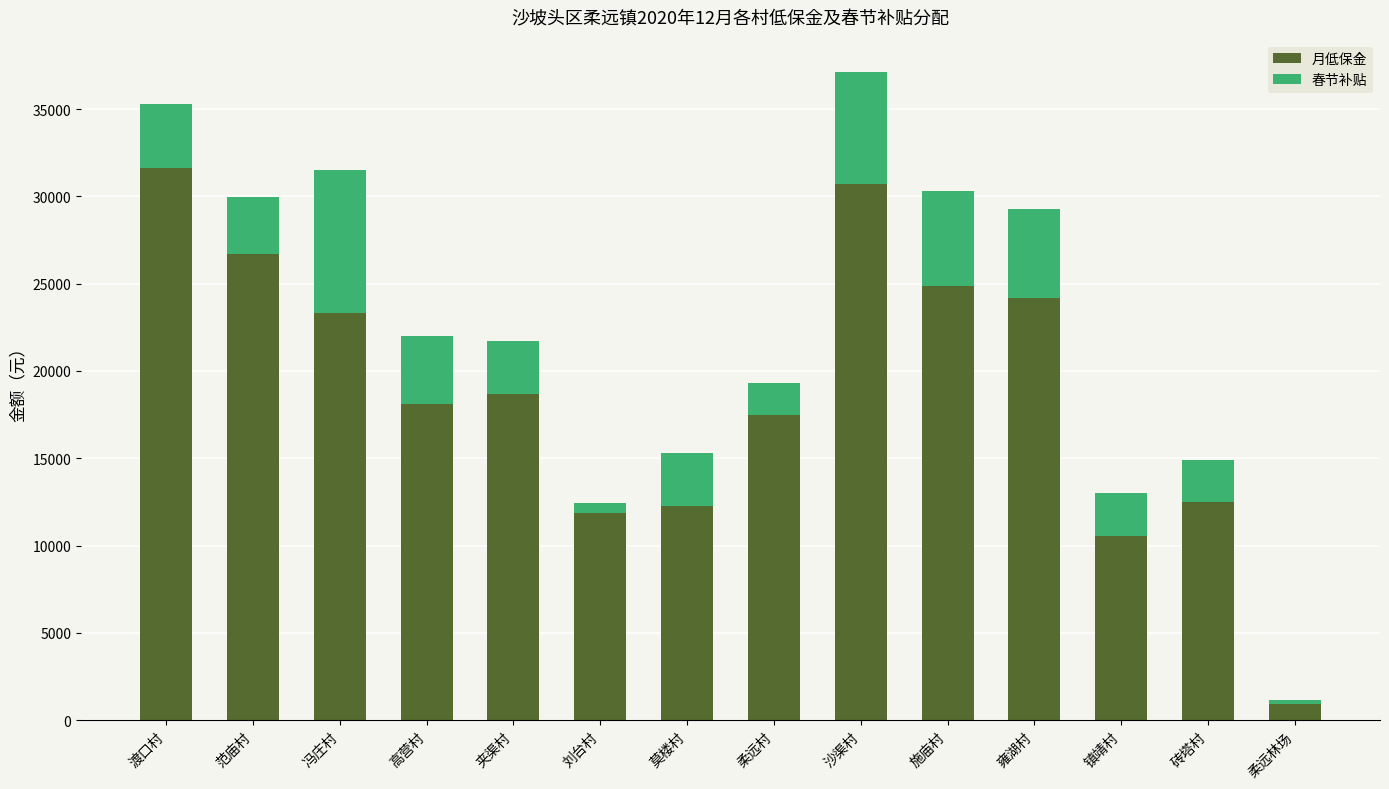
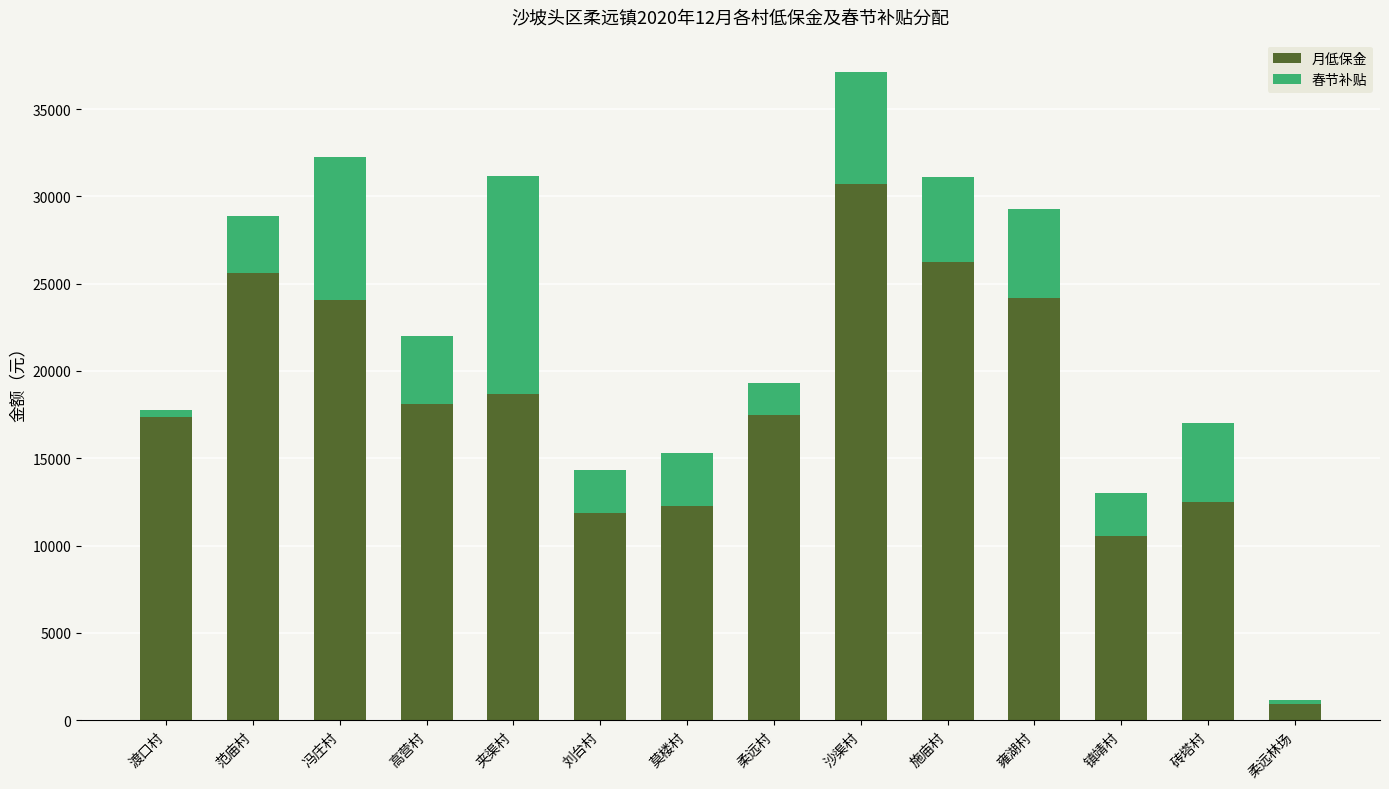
  {
    "月低保金": {
-     "渡口村": 31600,
-     "范庙村": 26700,
-     "冯庄村": 23300,
+     "渡口村": 17300,
+     "范庙村": 25600,
+     "冯庄村": 24100,
      "高营村": 18100,
      "夹渠村": 18700,
      "刘台村": 11900,
      "莫楼村": 12300,
      "柔远村": 17500,
      "沙渠村": 30700,
-     "施庙村": 24900,
+     "施庙村": 26200,
      "雍湖村": 24200,
      "镇靖村": 10500,
      "砖塔村": 12500,
      "柔远林场": 900
    },
    "春节补贴": {
-     "渡口村": 3700,
+     "渡口村": 400,
      "范庙村": 3300,
      "冯庄村": 8200,
      "高营村": 3900,
-     "夹渠村": 3100,
-     "刘台村": 600,
+     "夹渠村": 12500,
+     "刘台村": 2500,
      "莫楼村": 3000,
      "柔远村": 1800,
      "沙渠村": 6400,
-     "施庙村": 5500,
+     "施庙村": 4900,
      "雍湖村": 5100,
      "镇靖村": 2500,
-     "砖塔村": 2400,
+     "砖塔村": 4500,
      "柔远林场": 200
    }
  }
